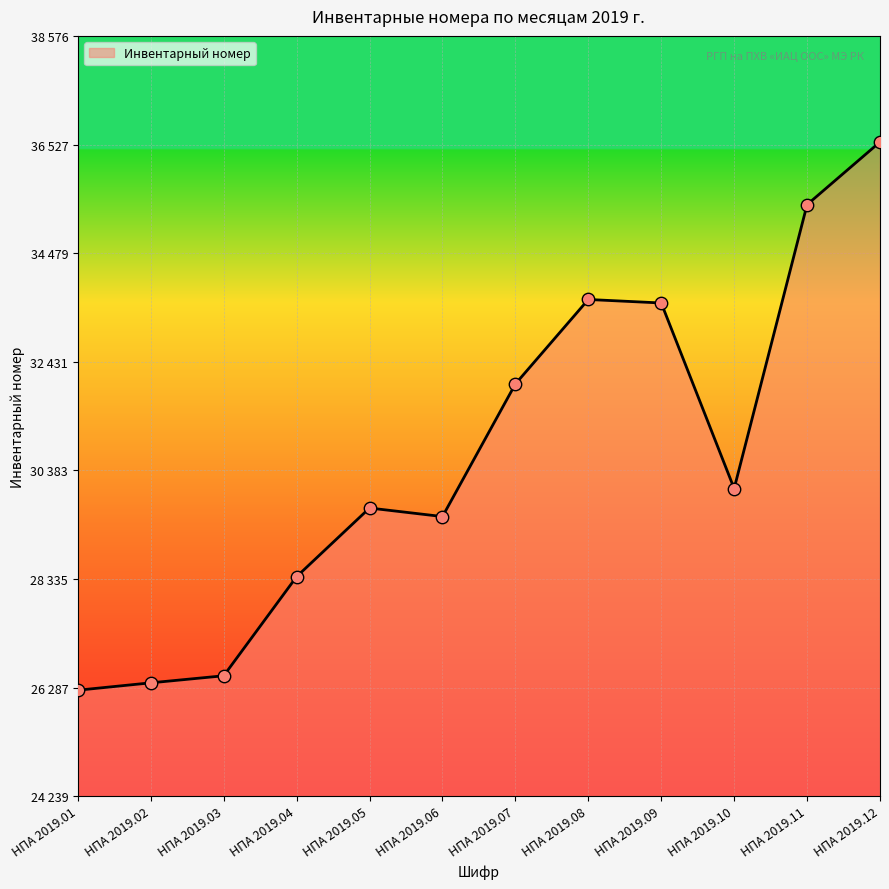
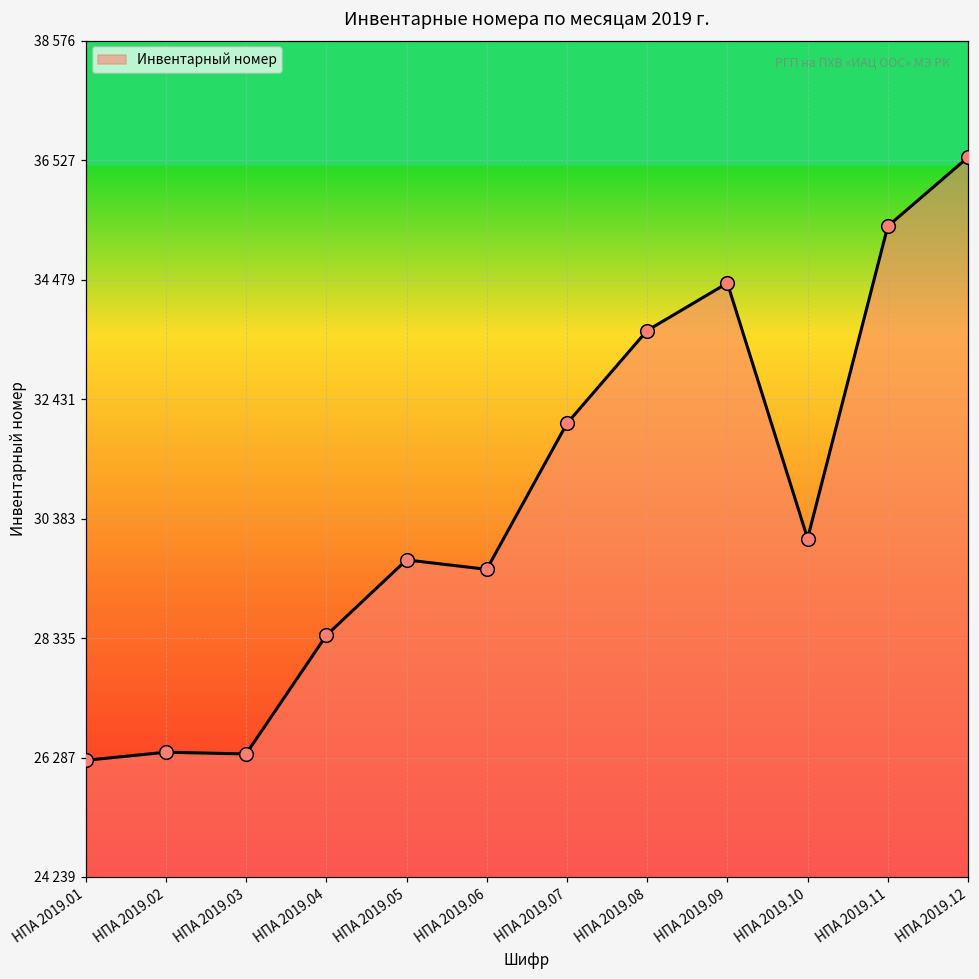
  {
    "НПА 2019.01": 26200,
    "НПА 2019.02": 26400,
-   "НПА 2019.03": 26500,
+   "НПА 2019.03": 26300,
    "НПА 2019.04": 28400,
    "НПА 2019.05": 29700,
    "НПА 2019.06": 29500,
    "НПА 2019.07": 32000,
    "НПА 2019.08": 33600,
-   "НПА 2019.09": 33500,
+   "НПА 2019.09": 34400,
    "НПА 2019.10": 30000,
    "НПА 2019.11": 35400,
    "НПА 2019.12": 36600
  }
